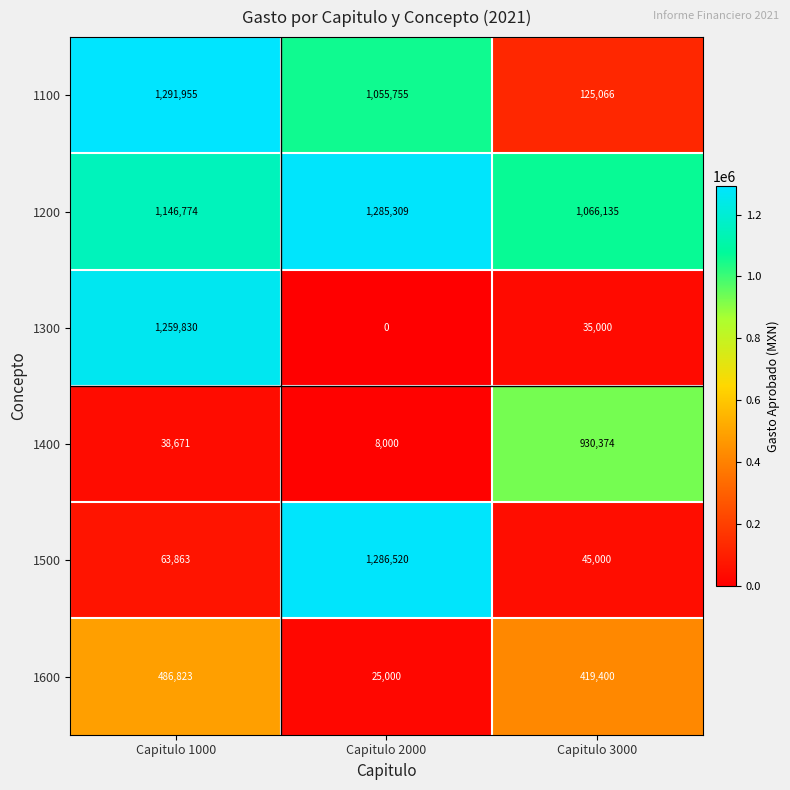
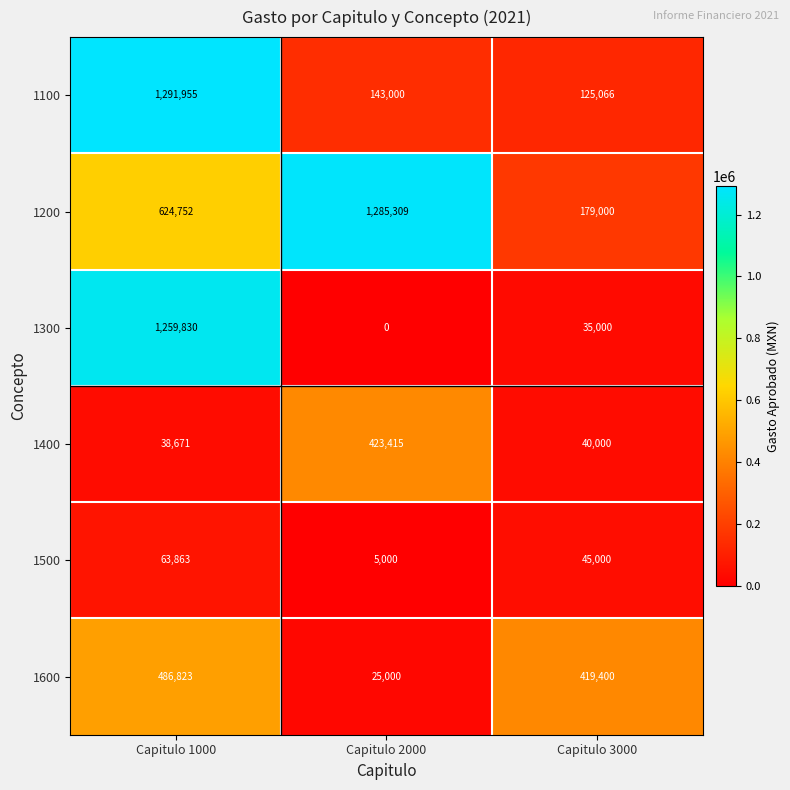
  {
    "1100": {
      "Capitulo 1000": "1,291,955",
-     "Capitulo 2000": "1,055,755",
+     "Capitulo 2000": "143,000",
      "Capitulo 3000": "125,066"
    },
    "1200": {
-     "Capitulo 1000": "1,146,774",
+     "Capitulo 1000": "624,752",
      "Capitulo 2000": "1,285,309",
-     "Capitulo 3000": "1,066,135"
+     "Capitulo 3000": "179,000"
    },
    "1300": {
      "Capitulo 1000": "1,259,830",
      "Capitulo 2000": "0",
      "Capitulo 3000": "35,000"
    },
    "1400": {
      "Capitulo 1000": "38,671",
-     "Capitulo 2000": "8,000",
-     "Capitulo 3000": "930,374"
+     "Capitulo 2000": "423,415",
+     "Capitulo 3000": "40,000"
    },
    "1500": {
      "Capitulo 1000": "63,863",
-     "Capitulo 2000": "1,286,520",
+     "Capitulo 2000": "5,000",
      "Capitulo 3000": "45,000"
    },
    "1600": {
      "Capitulo 1000": "486,823",
      "Capitulo 2000": "25,000",
      "Capitulo 3000": "419,400"
    }
  }
